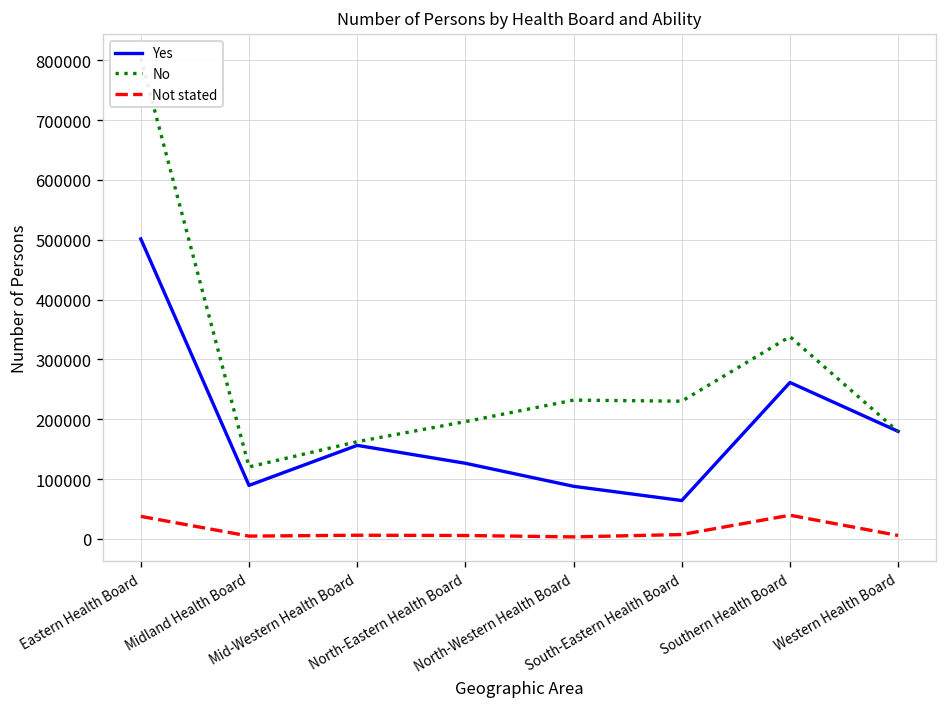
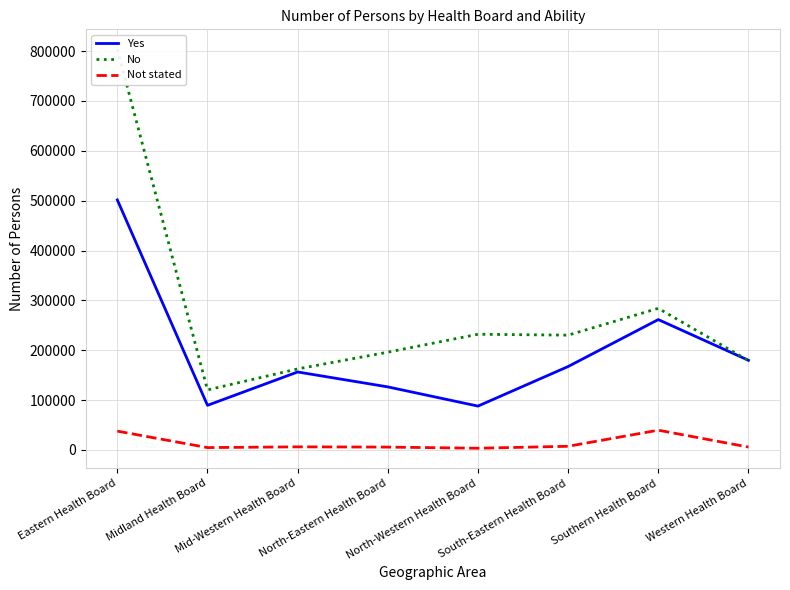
  {
    "Yes": {
      "Eastern Health Board": 500000,
      "Midland Health Board": 90000,
      "Mid-Western Health Board": 160000,
      "North-Eastern Health Board": 130000,
      "North-Western Health Board": 90000,
-     "South-Eastern Health Board": 60000,
+     "South-Eastern Health Board": 170000,
      "Southern Health Board": 260000
    },
    "No": {
      "Midland Health Board": 120000,
      "Mid-Western Health Board": 160000,
      "North-Eastern Health Board": 200000,
      "North-Western Health Board": 230000,
      "South-Eastern Health Board": 230000,
-     "Southern Health Board": 340000
+     "Southern Health Board": 280000
    },
    "Not stated": {
      "Eastern Health Board": 40000,
      "Midland Health Board": 0,
      "Mid-Western Health Board": 10000,
      "North-Eastern Health Board": 10000,
      "North-Western Health Board": 0,
      "South-Eastern Health Board": 10000,
      "Southern Health Board": 40000,
      "Western Health Board": 10000
    }
  }
